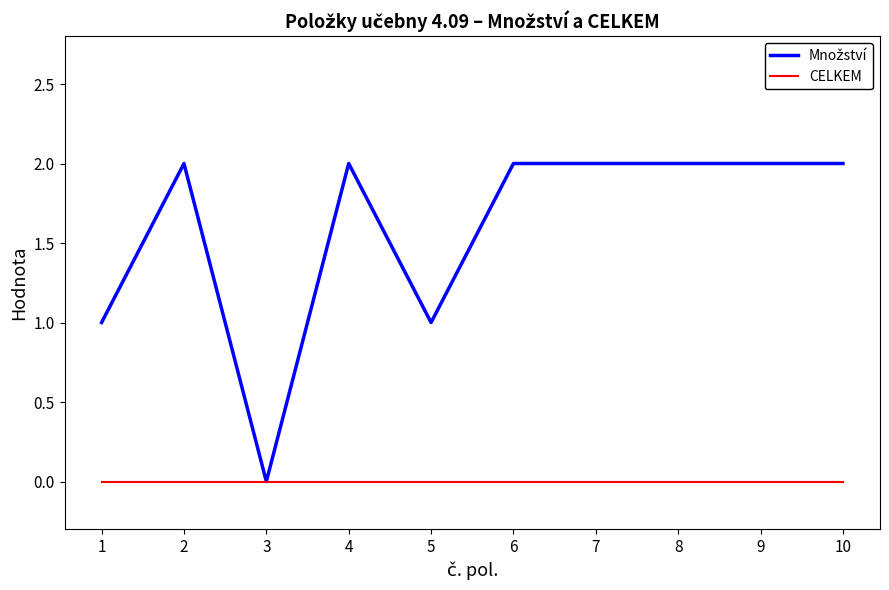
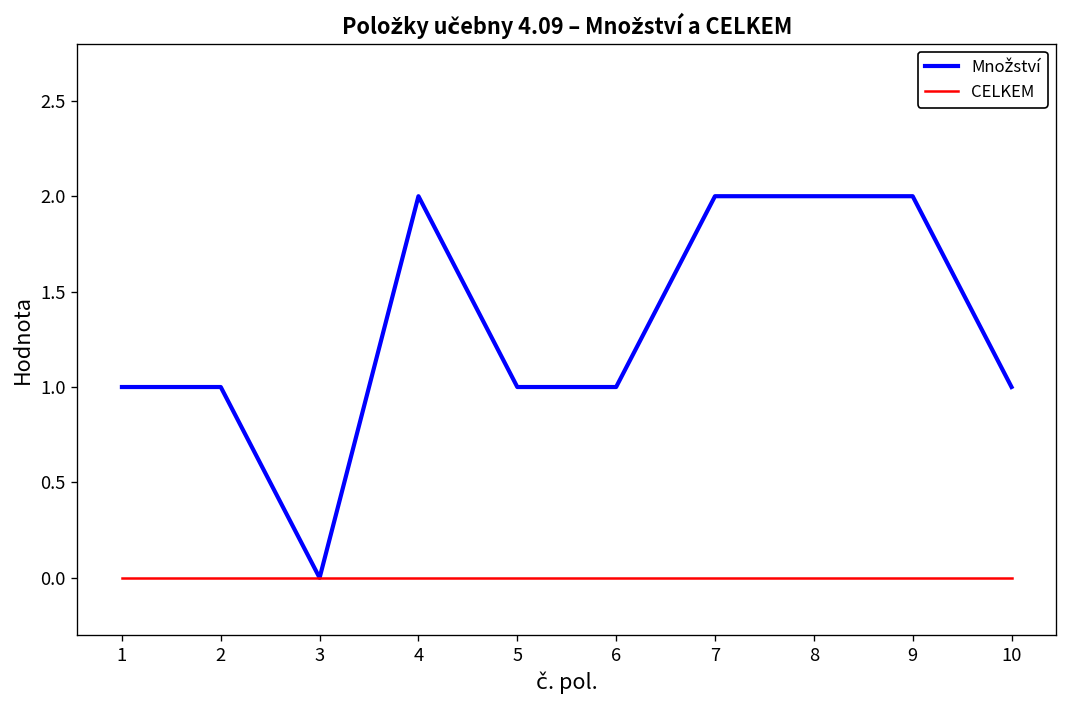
  {
    "Množství": {
      "1": 1,
-     "2": 2,
+     "2": 1,
      "4": 2,
      "5": 1,
-     "6": 2,
+     "6": 1,
      "7": 2,
      "8": 2,
      "9": 2,
-     "10": 2
+     "10": 1
    },
    "CELKEM": {
      "1": 0,
      "2": 0,
      "4": 0,
      "5": 0,
      "6": 0,
      "7": 0,
      "8": 0,
      "9": 0,
      "10": 0
    }
  }
